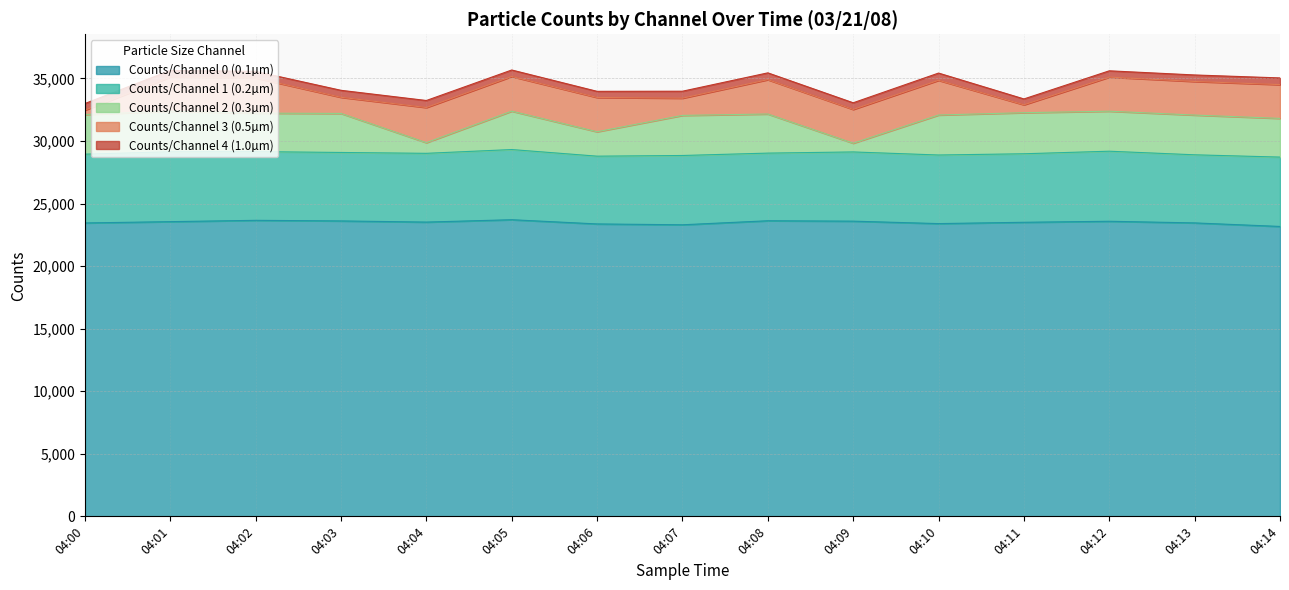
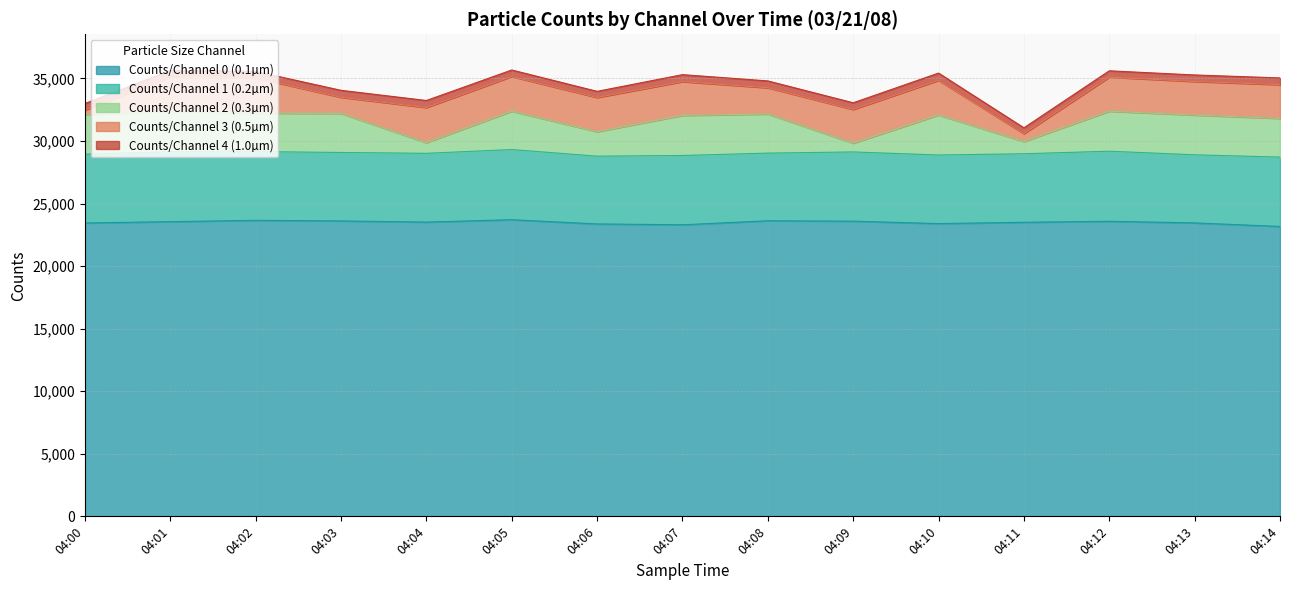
  {
    "Counts/Channel 2 (0.3µm)": {
      "04:00": "3,200",
      "04:03": "3,100",
      "04:04": "900",
      "04:05": "3,100",
      "04:06": "2,000",
      "04:07": "3,200",
      "04:08": "3,100",
      "04:09": "700",
      "04:10": "3,200",
-     "04:11": "3,300",
+     "04:11": "1,000",
      "04:12": "3,200",
      "04:13": "3,200",
      "04:14": "3,100"
    },
    "Counts/Channel 3 (0.5µm)": {
      "04:00": "400",
      "04:03": "1,300",
      "04:04": "2,800",
      "04:05": "2,800",
      "04:06": "2,700",
-     "04:07": "1,400",
-     "04:08": "2,700",
+     "04:07": "2,700",
+     "04:08": "2,100",
      "04:09": "2,700",
      "04:10": "2,800",
      "04:11": "600",
      "04:12": "2,700",
      "04:13": "2,700",
      "04:14": "2,700"
    },
    "Counts/Channel 4 (1.0µm)": {
      "04:00": "500",
      "04:03": "600",
      "04:04": "600",
      "04:05": "500",
      "04:06": "500",
      "04:07": "600",
      "04:08": "500",
      "04:09": "500",
      "04:10": "600",
      "04:11": "500",
      "04:12": "500",
      "04:13": "500",
      "04:14": "500"
    }
  }
